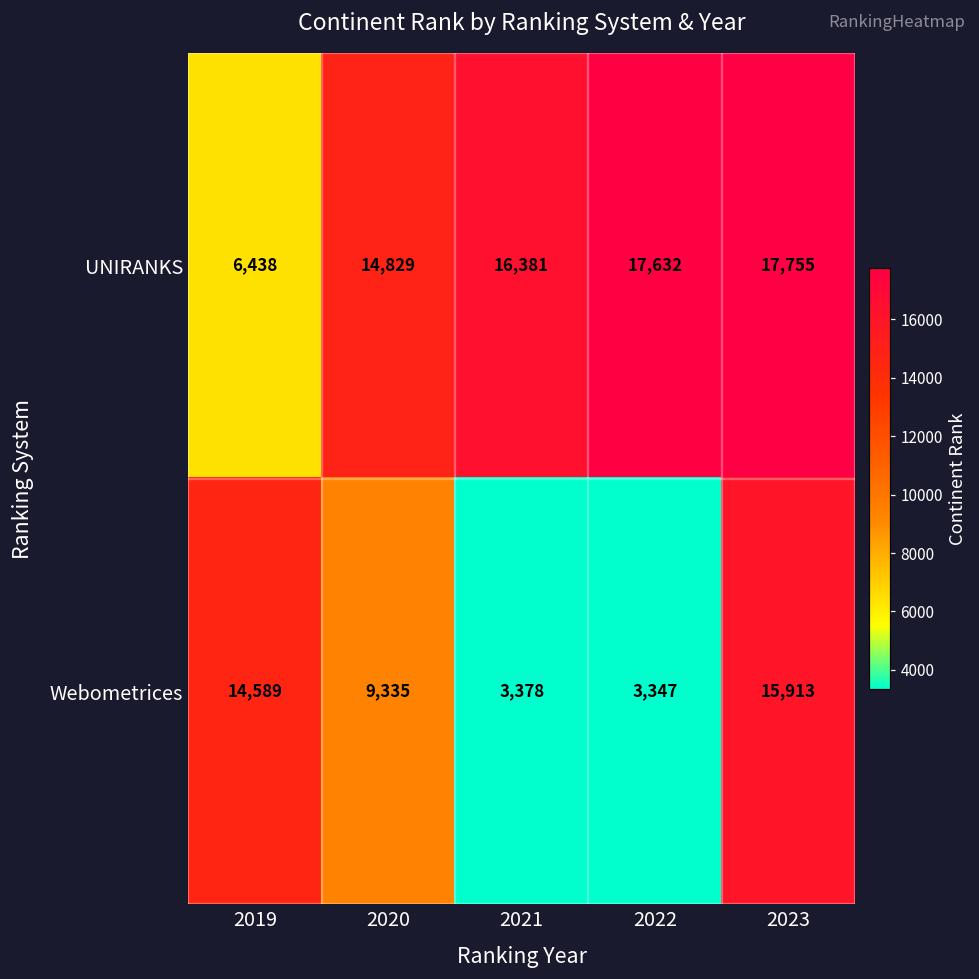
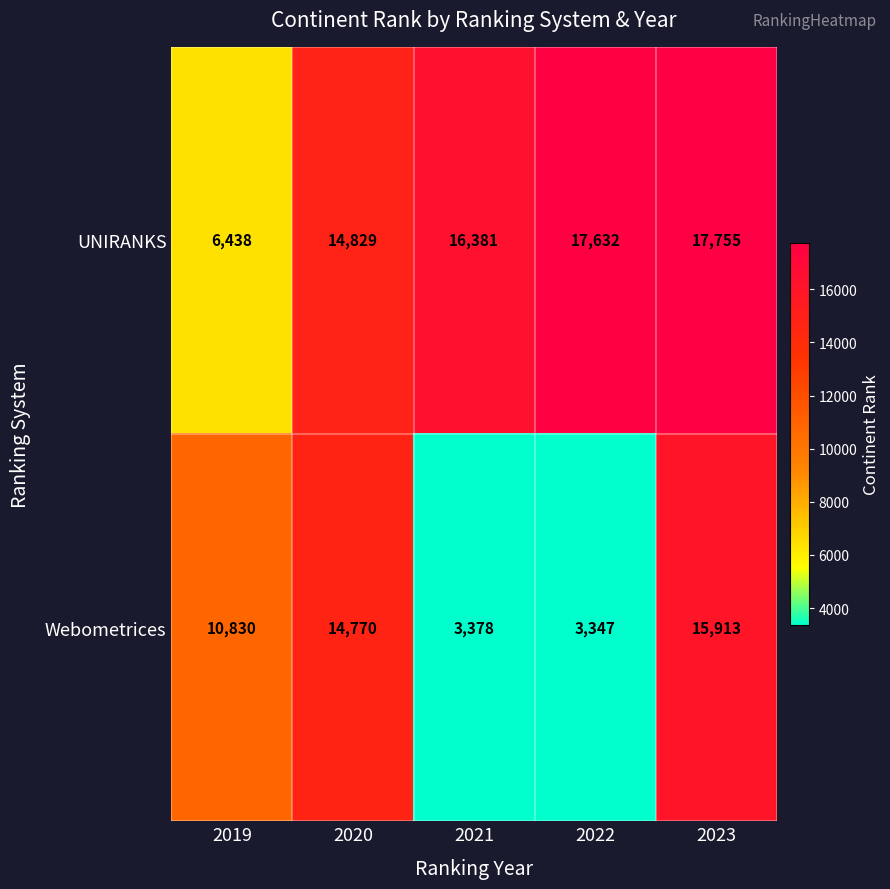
  {
    "UNIRANKS": {
      "2019": "6,438",
      "2020": "14,829",
      "2021": "16,381",
      "2022": "17,632",
      "2023": "17,755"
    },
    "Webometrices": {
-     "2019": "14,589",
-     "2020": "9,335",
+     "2019": "10,830",
+     "2020": "14,770",
      "2021": "3,378",
      "2022": "3,347",
      "2023": "15,913"
    }
  }
